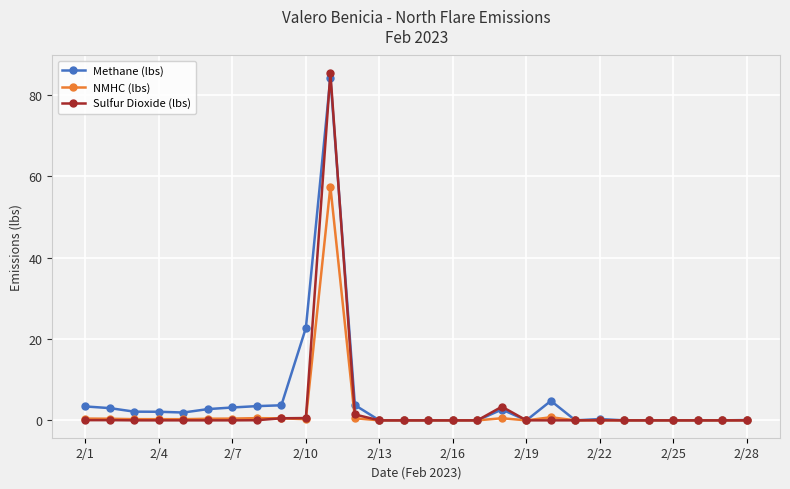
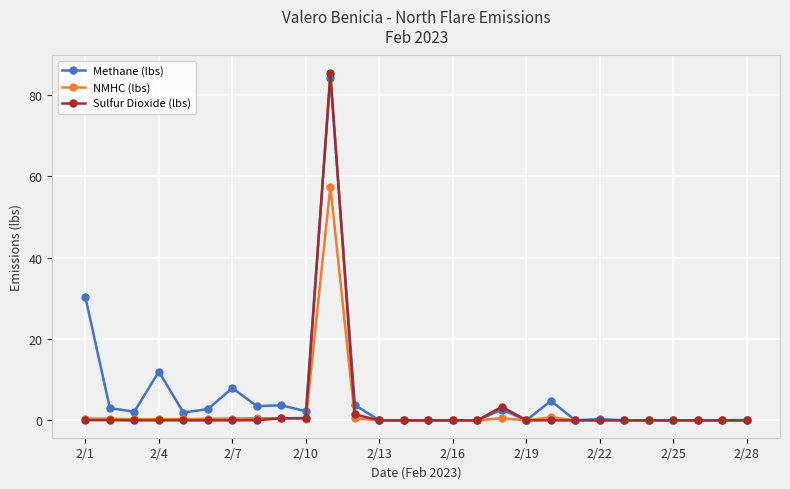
  {
    "Methane (lbs)": {
-     "2/1": 3,
-     "2/4": 2,
-     "2/7": 3,
-     "2/10": 23
+     "2/1": 30,
+     "2/4": 12,
+     "2/7": 8,
+     "2/10": 2
    }
  }
